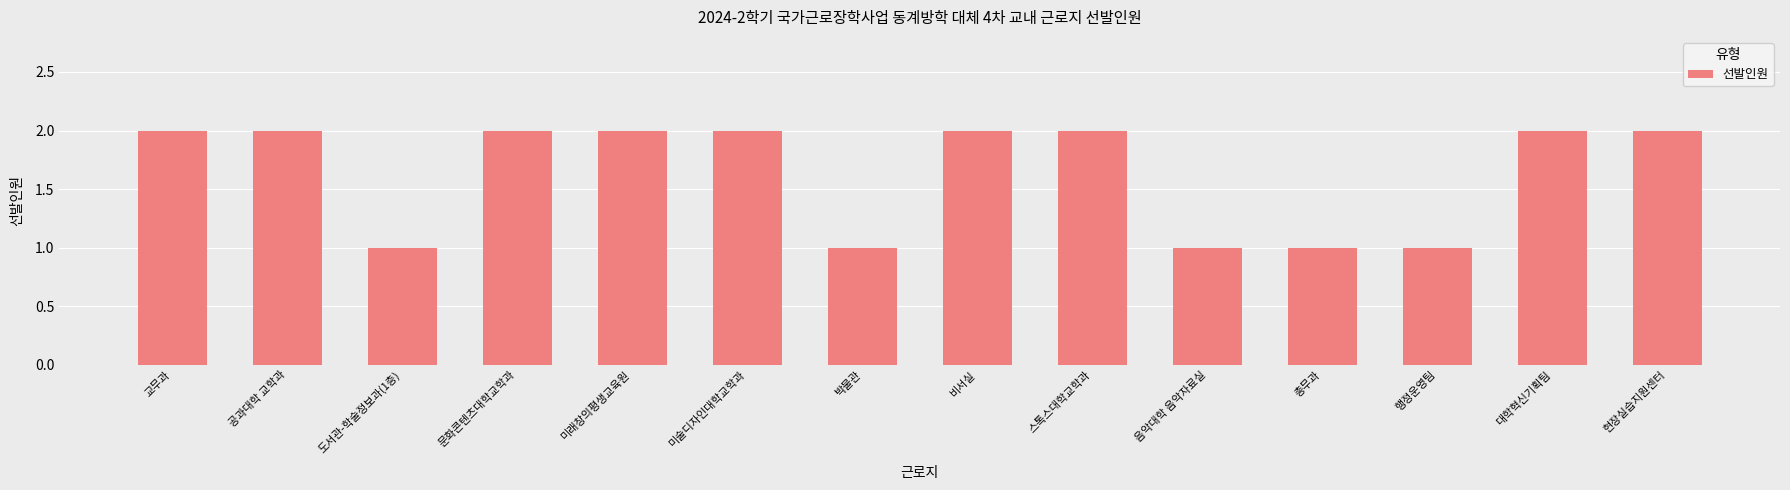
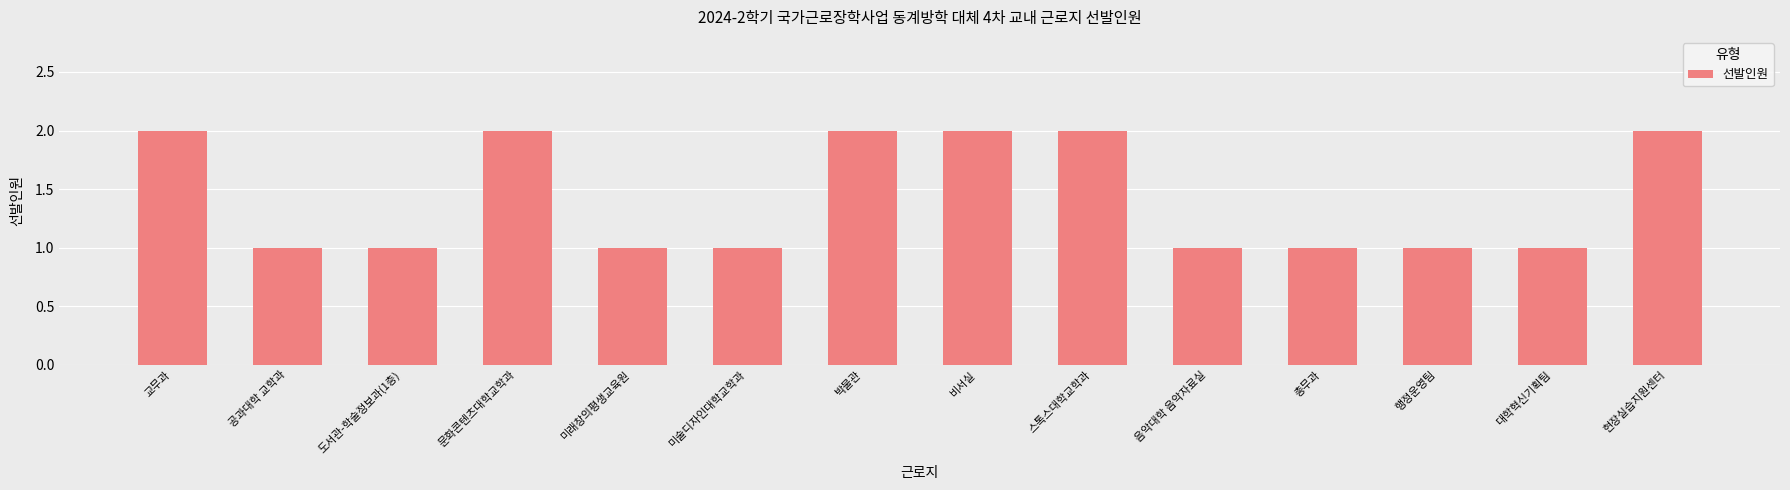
  {
    "교무과": 2,
-   "공과대학 교학과": 2,
+   "공과대학 교학과": 1,
    "도서관-학술정보과(1층)": 1,
    "문화콘텐츠대학교학과": 2,
-   "미래창의평생교육원": 2,
-   "미술디자인대학교학과": 2,
-   "박물관": 1,
+   "미래창의평생교육원": 1,
+   "미술디자인대학교학과": 1,
+   "박물관": 2,
    "비서실": 2,
    "스톡스대학교학과": 2,
    "음악대학 음악자료실": 1,
    "총무과": 1,
    "행정운영팀": 1,
-   "대학혁신기획팀": 2,
+   "대학혁신기획팀": 1,
    "현장실습지원센터": 2
  }
